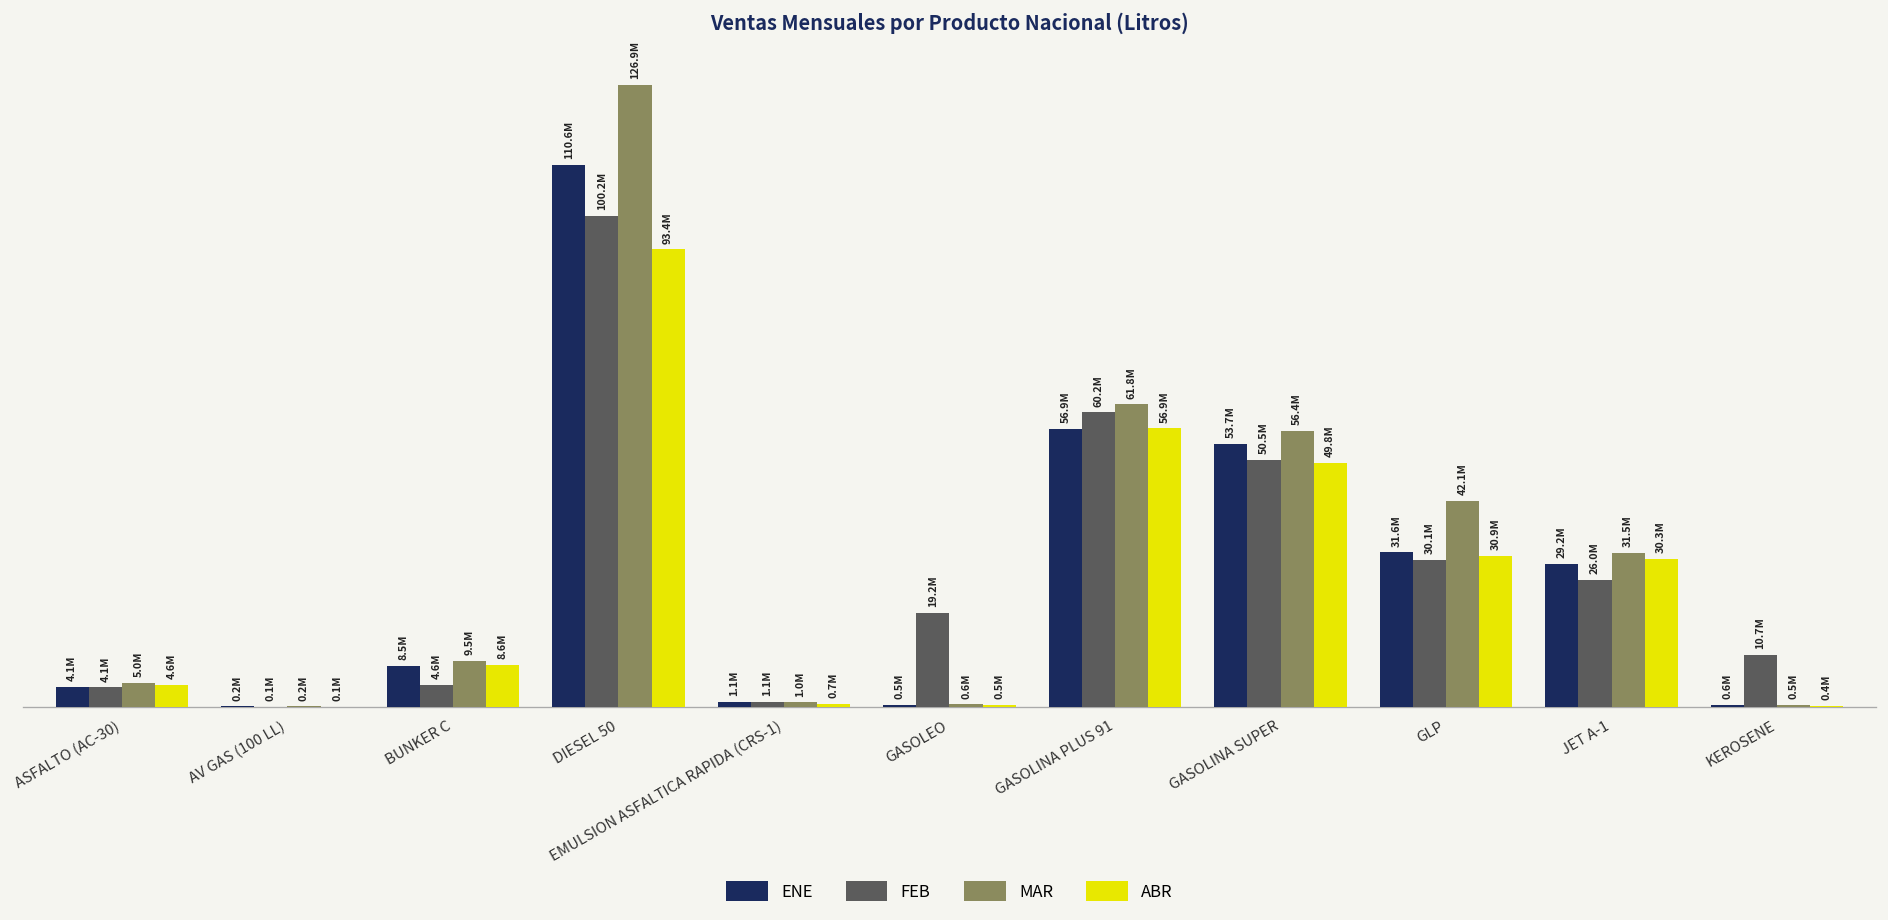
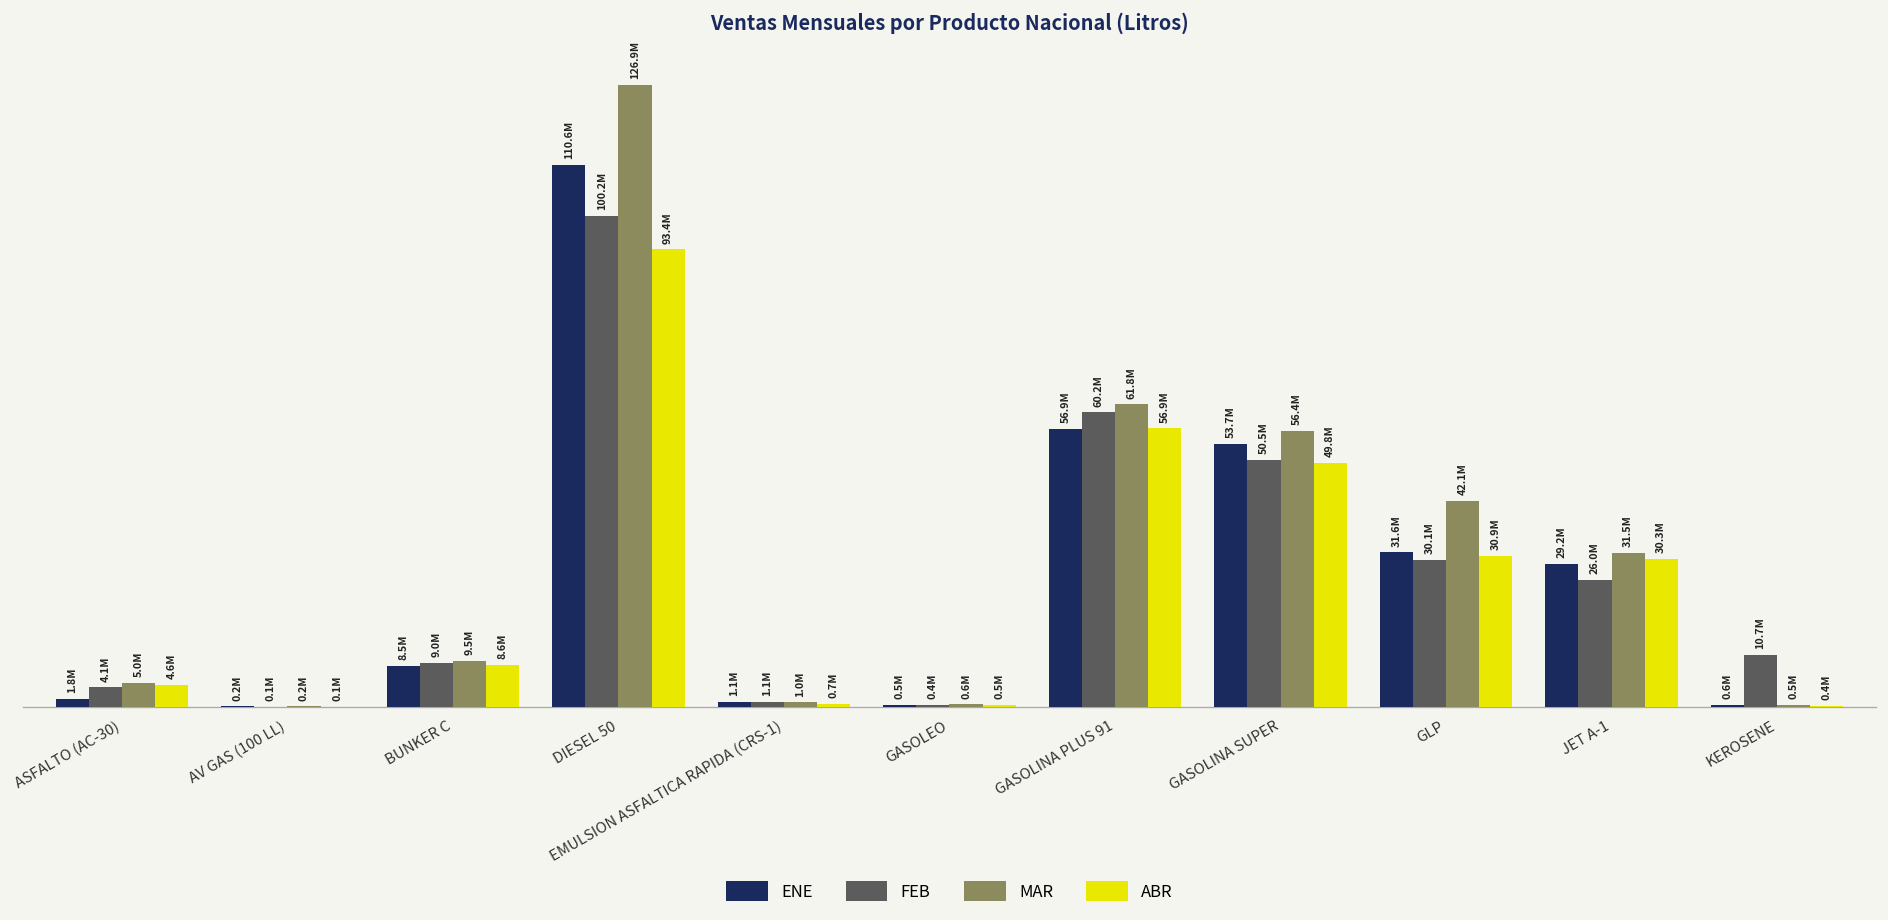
  {
    "ENE": {
-     "ASFALTO (AC-30)": "4.1M",
+     "ASFALTO (AC-30)": "1.8M",
      "AV GAS (100 LL)": "0.2M",
      "BUNKER C": "8.5M",
      "DIESEL 50": "110.6M",
      "EMULSION ASFALTICA RAPIDA (CRS-1)": "1.1M",
      "GASOLEO": "0.5M",
      "GASOLINA PLUS 91": "56.9M",
      "GASOLINA SUPER": "53.7M",
      "GLP": "31.6M",
      "JET A-1": "29.2M",
      "KEROSENE": "0.6M"
    },
    "FEB": {
      "ASFALTO (AC-30)": "4.1M",
      "AV GAS (100 LL)": "0.1M",
-     "BUNKER C": "4.6M",
+     "BUNKER C": "9.0M",
      "DIESEL 50": "100.2M",
      "EMULSION ASFALTICA RAPIDA (CRS-1)": "1.1M",
-     "GASOLEO": "19.2M",
+     "GASOLEO": "0.4M",
      "GASOLINA PLUS 91": "60.2M",
      "GASOLINA SUPER": "50.5M",
      "GLP": "30.1M",
      "JET A-1": "26.0M",
      "KEROSENE": "10.7M"
    },
    "MAR": {
      "ASFALTO (AC-30)": "5.0M",
      "AV GAS (100 LL)": "0.2M",
      "BUNKER C": "9.5M",
      "DIESEL 50": "126.9M",
      "EMULSION ASFALTICA RAPIDA (CRS-1)": "1.0M",
      "GASOLEO": "0.6M",
      "GASOLINA PLUS 91": "61.8M",
      "GASOLINA SUPER": "56.4M",
      "GLP": "42.1M",
      "JET A-1": "31.5M",
      "KEROSENE": "0.5M"
    },
    "ABR": {
      "ASFALTO (AC-30)": "4.6M",
      "AV GAS (100 LL)": "0.1M",
      "BUNKER C": "8.6M",
      "DIESEL 50": "93.4M",
      "EMULSION ASFALTICA RAPIDA (CRS-1)": "0.7M",
      "GASOLEO": "0.5M",
      "GASOLINA PLUS 91": "56.9M",
      "GASOLINA SUPER": "49.8M",
      "GLP": "30.9M",
      "JET A-1": "30.3M",
      "KEROSENE": "0.4M"
    }
  }
